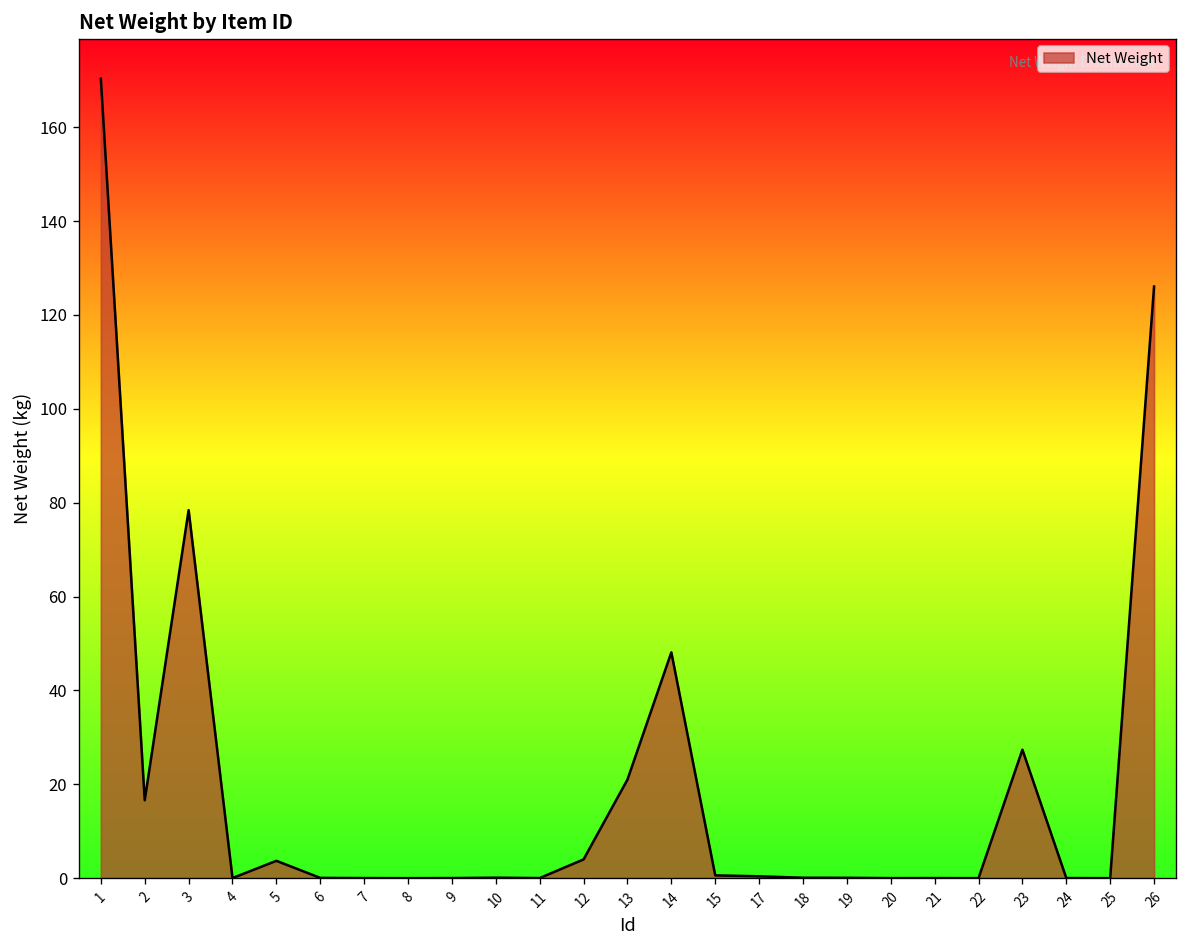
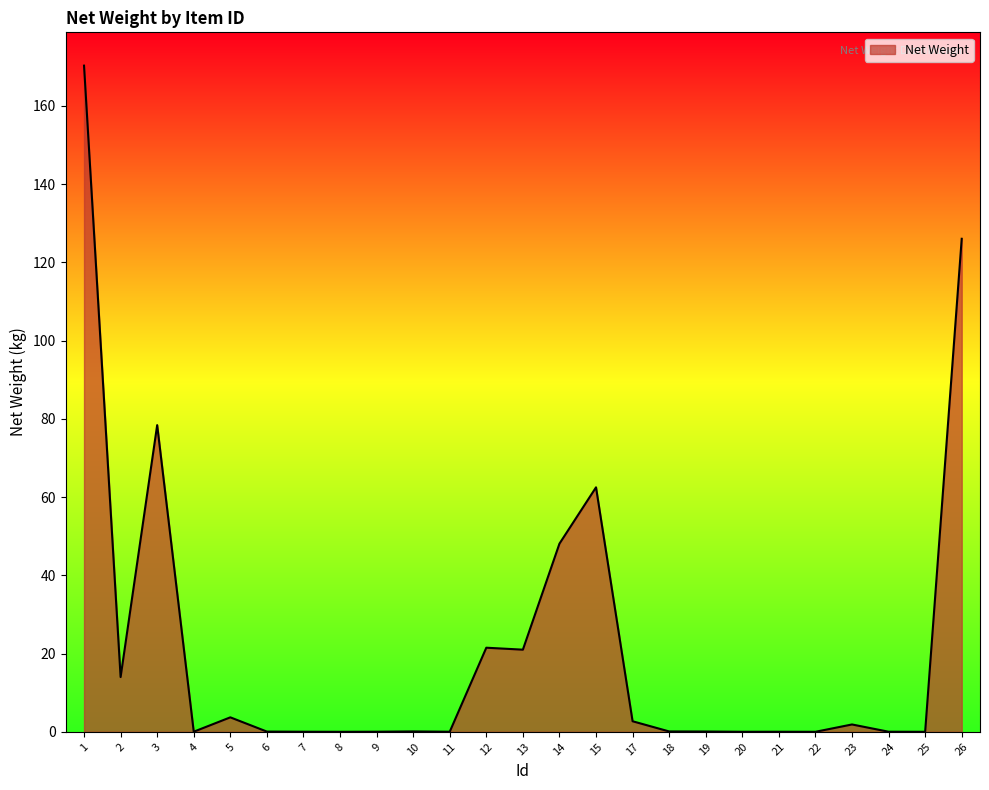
  {
    "1": 170,
-   "2": 17,
+   "2": 14,
    "3": 78,
    "4": 0,
    "5": 4,
    "6": 0,
    "7": 0,
    "8": 0,
    "9": 0,
    "10": 0,
    "11": 0,
-   "12": 4,
+   "12": 22,
    "13": 21,
    "14": 48,
-   "15": 1,
-   "17": 0,
+   "15": 63,
+   "17": 3,
    "18": 0,
    "19": 0,
    "20": 0,
    "21": 0,
    "22": 0,
-   "23": 27,
+   "23": 2,
    "24": 0,
    "25": 0,
    "26": 126
  }
